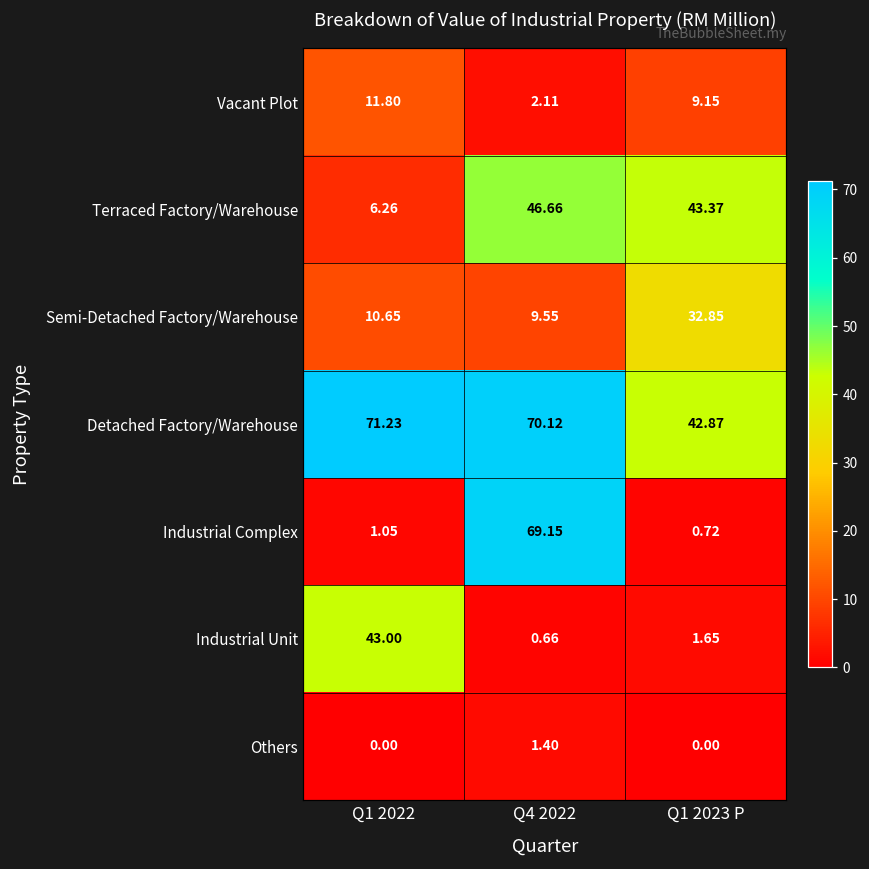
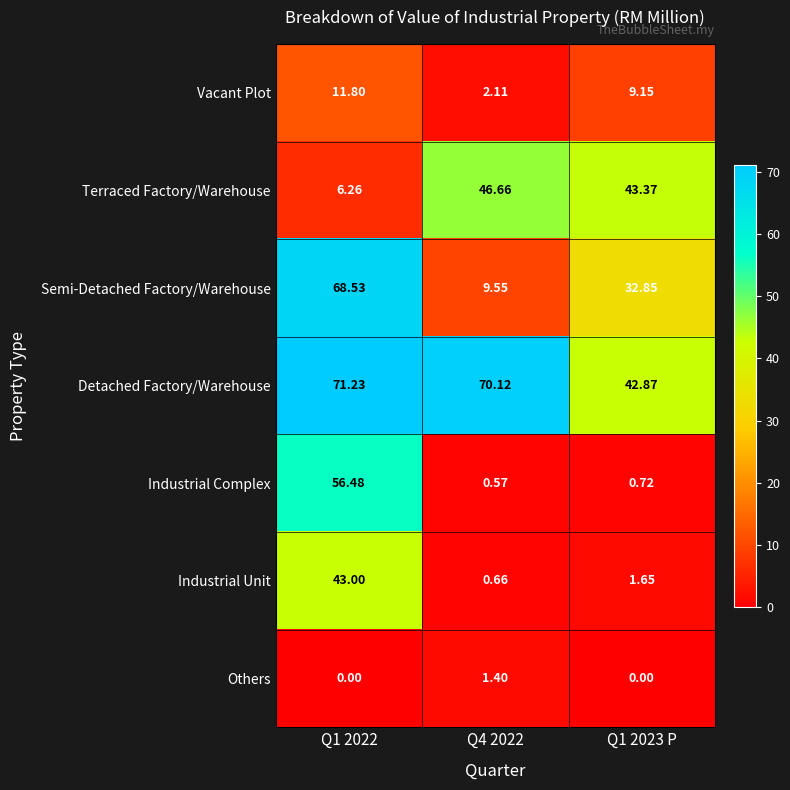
  {
    "Vacant Plot": {
      "Q1 2022": 11.80,
      "Q4 2022": 2.11,
      "Q1 2023 P": 9.15
    },
    "Terraced Factory/Warehouse": {
      "Q1 2022": 6.26,
      "Q4 2022": 46.66,
      "Q1 2023 P": 43.37
    },
    "Semi-Detached Factory/Warehouse": {
-     "Q1 2022": 10.65,
+     "Q1 2022": 68.53,
      "Q4 2022": 9.55,
      "Q1 2023 P": 32.85
    },
    "Detached Factory/Warehouse": {
      "Q1 2022": 71.23,
      "Q4 2022": 70.12,
      "Q1 2023 P": 42.87
    },
    "Industrial Complex": {
-     "Q1 2022": 1.05,
-     "Q4 2022": 69.15,
+     "Q1 2022": 56.48,
+     "Q4 2022": 0.57,
      "Q1 2023 P": 0.72
    },
    "Industrial Unit": {
      "Q1 2022": 43.00,
      "Q4 2022": 0.66,
      "Q1 2023 P": 1.65
    },
    "Others": {
      "Q1 2022": 0.00,
      "Q4 2022": 1.40,
      "Q1 2023 P": 0.00
    }
  }
